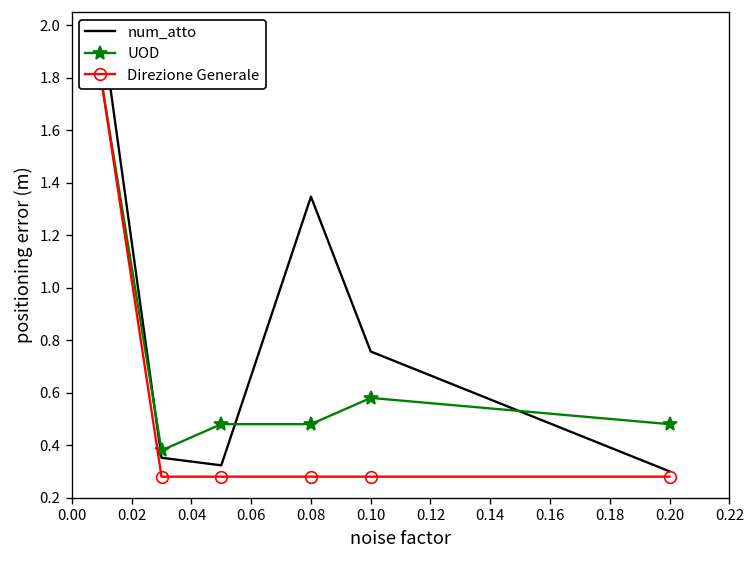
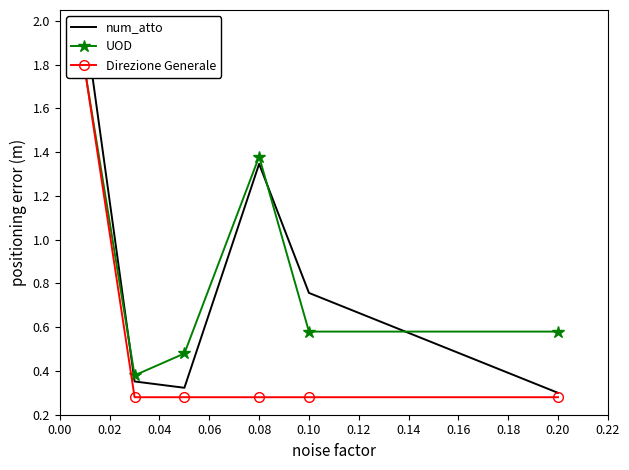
  {
    "num_atto": {
      "0.08": 1.35,
      "0.10": 0.76,
      "0.20": 0.30
    },
    "UOD": {
-     "0.08": 0.48,
+     "0.08": 1.38,
      "0.10": 0.58,
-     "0.20": 0.48
+     "0.20": 0.58
    },
    "Direzione Generale": {
      "0.08": 0.28,
      "0.10": 0.28,
      "0.20": 0.28
    }
  }
